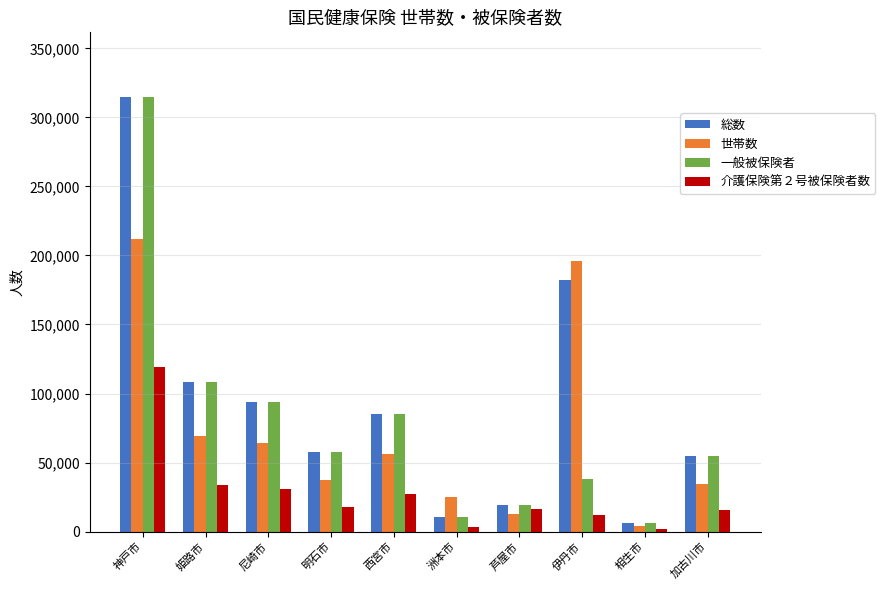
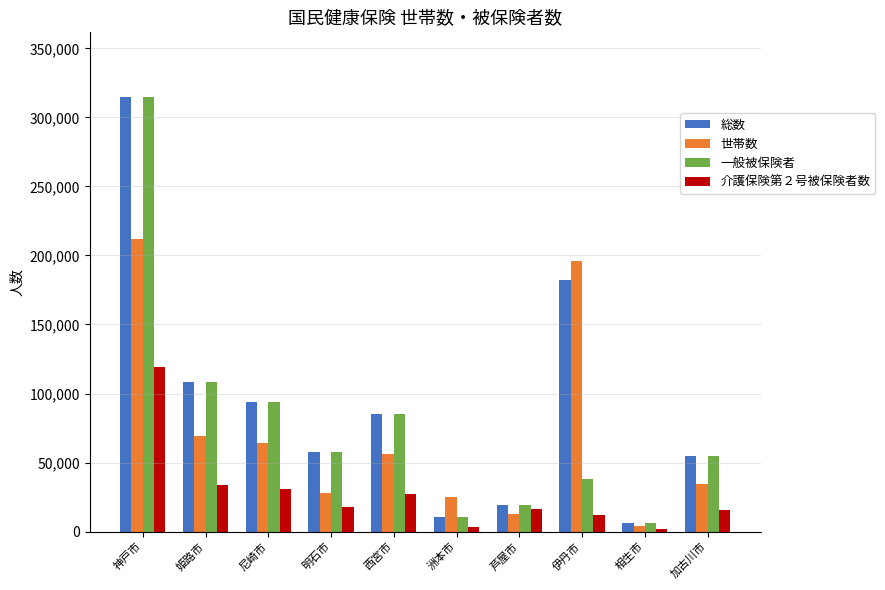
  {
    "総数": {
      "神戸市": "314,000",
      "姫路市": "108,000",
      "尼崎市": "94,000",
      "明石市": "58,000",
      "西宮市": "85,000",
      "洲本市": "10,000",
      "芦屋市": "19,000",
      "伊丹市": "183,000",
      "相生市": "6,000",
      "加古川市": "55,000"
    },
    "世帯数": {
      "神戸市": "212,000",
      "姫路市": "69,000",
      "尼崎市": "64,000",
-     "明石市": "37,000",
+     "明石市": "28,000",
      "西宮市": "57,000",
      "洲本市": "25,000",
      "芦屋市": "12,000",
      "伊丹市": "196,000",
      "相生市": "4,000",
      "加古川市": "35,000"
    },
    "一般被保険者": {
      "神戸市": "314,000",
      "姫路市": "108,000",
      "尼崎市": "94,000",
      "明石市": "58,000",
      "西宮市": "85,000",
      "洲本市": "10,000",
      "芦屋市": "19,000",
      "伊丹市": "38,000",
      "相生市": "6,000",
      "加古川市": "55,000"
    },
    "介護保険第２号被保険者数": {
      "神戸市": "119,000",
      "姫路市": "34,000",
      "尼崎市": "31,000",
      "明石市": "18,000",
      "西宮市": "28,000",
      "洲本市": "3,000",
      "芦屋市": "17,000",
      "伊丹市": "12,000",
      "加古川市": "16,000"
    }
  }
